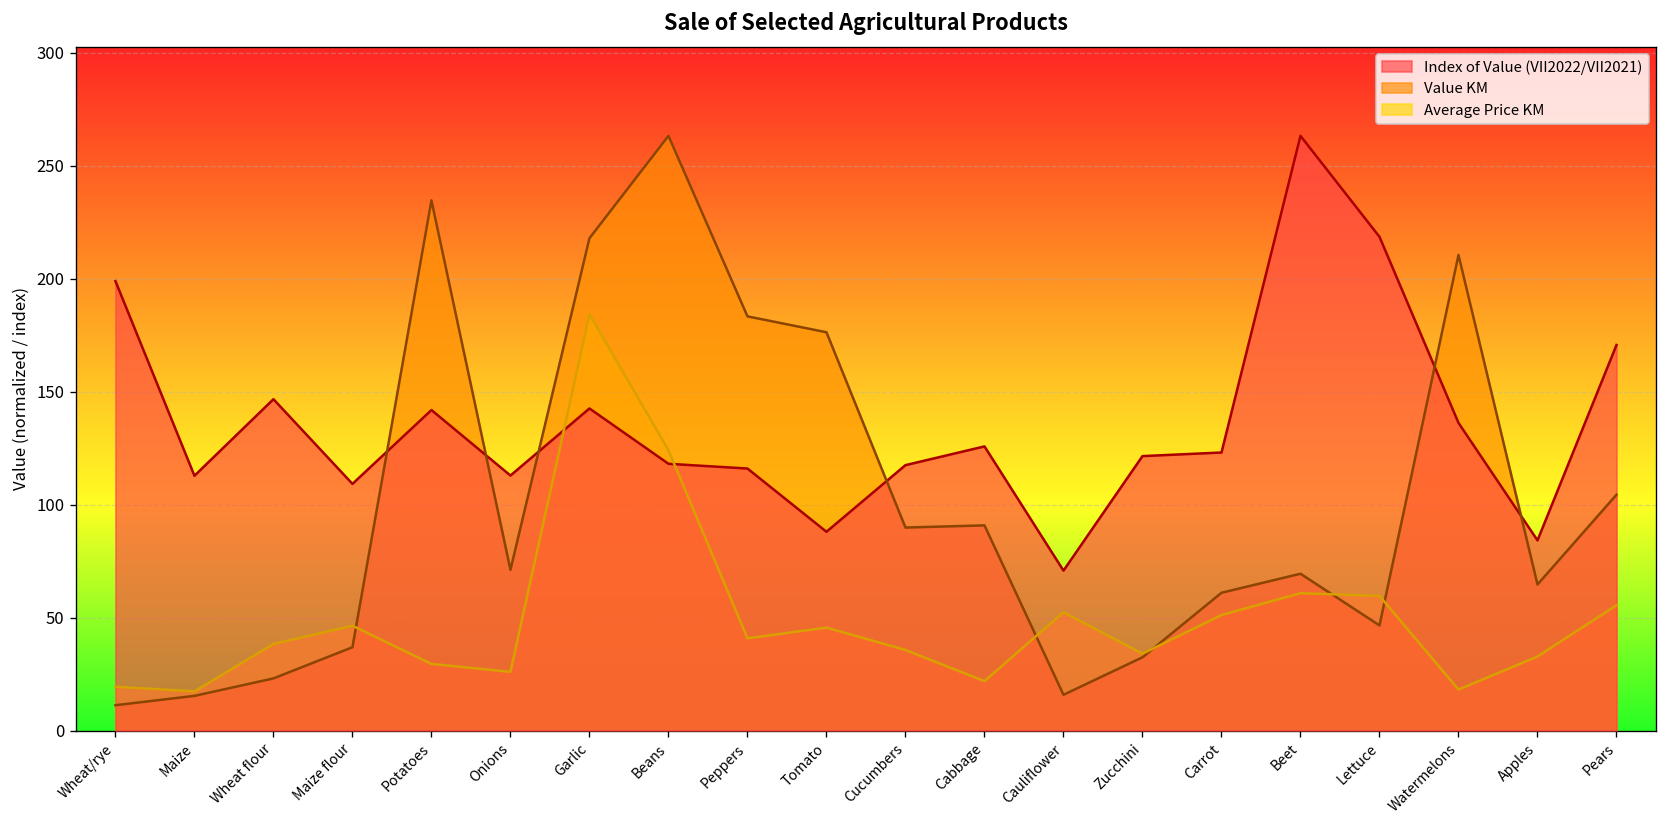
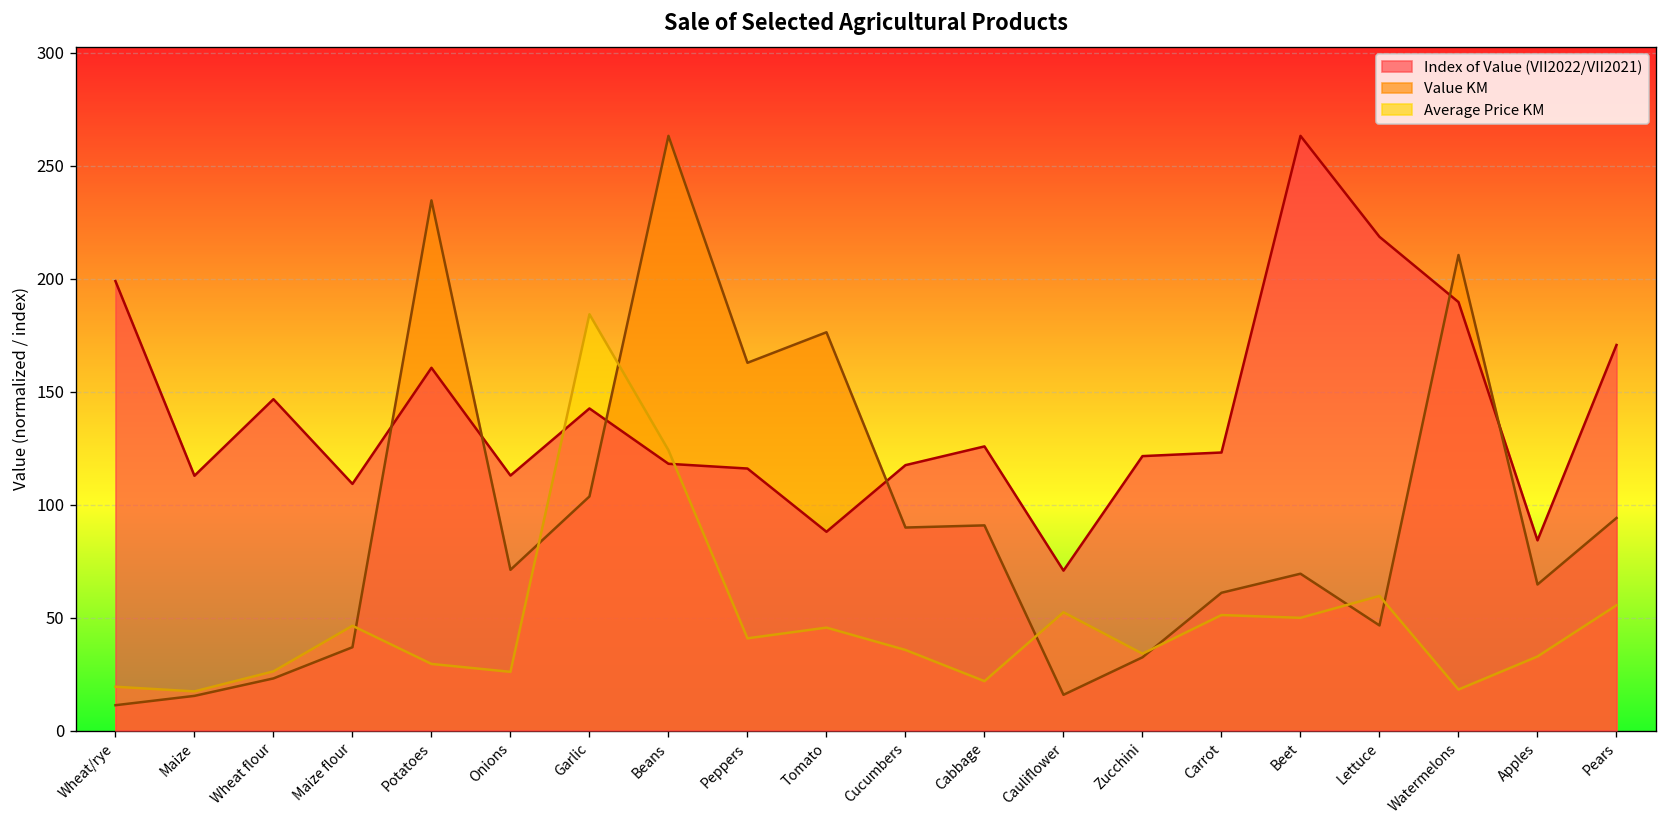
  {
    "Index of Value (VII2022/VII2021)": {
      "Wheat/rye": 199,
      "Maize": 113,
      "Wheat flour": 147,
      "Maize flour": 109,
-     "Potatoes": 142,
+     "Potatoes": 161,
      "Onions": 113,
      "Garlic": 143,
      "Beans": 118,
      "Peppers": 116,
      "Tomato": 88,
      "Cucumbers": 118,
      "Cabbage": 126,
      "Cauliflower": 71,
      "Zucchini": 122,
      "Carrot": 123,
      "Beet": 263,
      "Lettuce": 219,
-     "Watermelons": 136,
+     "Watermelons": 190,
      "Apples": 84,
      "Pears": 171
    },
    "Value KM": {
      "Wheat/rye": 11,
      "Maize": 15,
      "Wheat flour": 23,
      "Maize flour": 37,
      "Potatoes": 235,
      "Onions": 71,
-     "Garlic": 218,
+     "Garlic": 104,
      "Beans": 263,
-     "Peppers": 183,
+     "Peppers": 163,
      "Tomato": 176,
      "Cucumbers": 90,
      "Cabbage": 91,
      "Cauliflower": 16,
      "Zucchini": 32,
      "Carrot": 61,
      "Beet": 69,
      "Lettuce": 47,
      "Watermelons": 211,
      "Apples": 65,
-     "Pears": 104
+     "Pears": 94
    },
    "Average Price KM": {
      "Wheat/rye": 19,
      "Maize": 17,
-     "Wheat flour": 38,
+     "Wheat flour": 26,
      "Maize flour": 46,
      "Potatoes": 29,
      "Onions": 26,
      "Garlic": 184,
      "Beans": 124,
      "Peppers": 41,
      "Tomato": 46,
      "Cucumbers": 36,
      "Cabbage": 22,
      "Cauliflower": 52,
      "Zucchini": 34,
      "Carrot": 51,
-     "Beet": 61,
+     "Beet": 50,
      "Lettuce": 60,
      "Watermelons": 18,
      "Apples": 33,
      "Pears": 55
    }
  }
